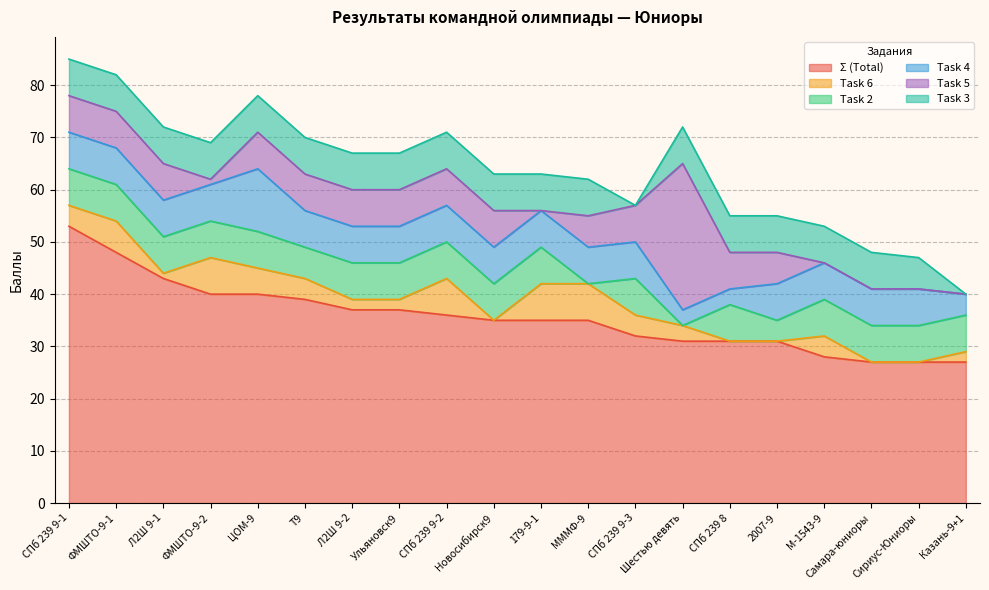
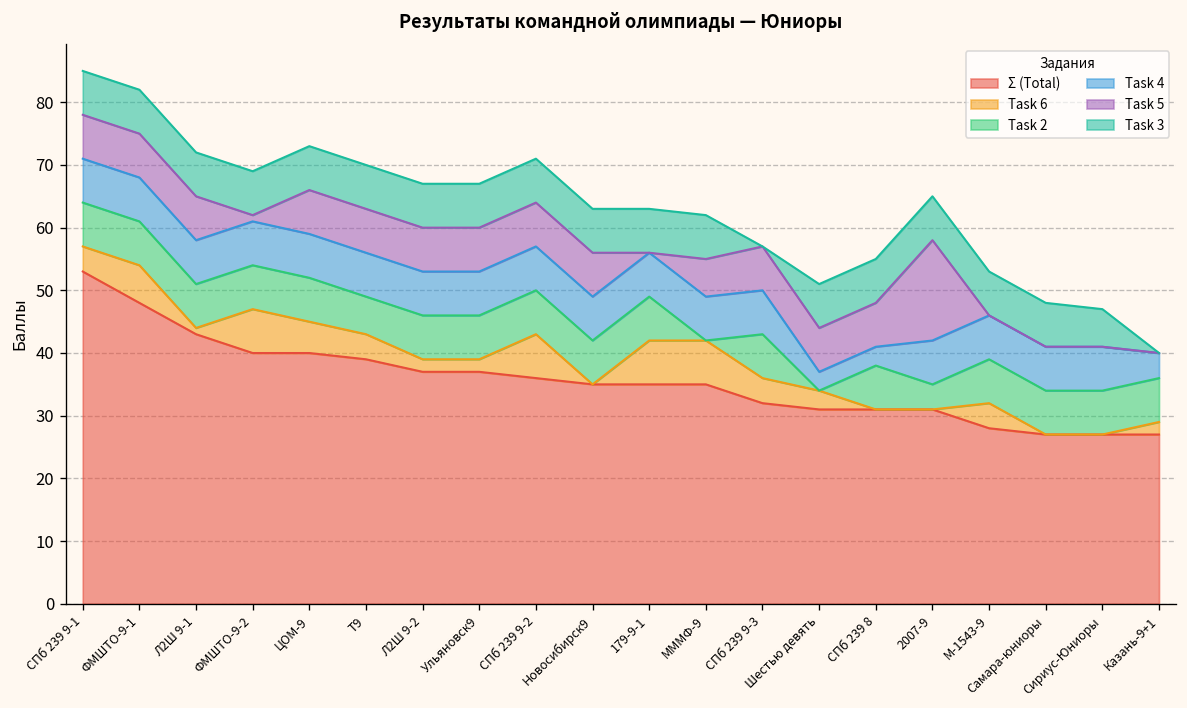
  {
    "Σ (Total)": {
      "СПб 239 9-1": 53,
      "ФМШТО-9-1": 48,
      "Л2Ш 9-1": 43,
      "ФМШТО-9-2": 40,
      "ЦОМ-9": 40,
      "Т9": 39,
      "Л2Ш 9-2": 37,
      "Ульяновск9": 37,
      "СПб 239 9-2": 36,
      "179-9-1": 35,
      "МММФ-9": 35,
      "СПб 239 9-3": 32,
      "Шестью девять": 31,
      "М-1543-9": 28,
      "Казань-9+1": 27
    },
    "Task 6": {
      "СПб 239 9-1": 4,
      "ФМШТО-9-1": 6,
      "Л2Ш 9-1": 1,
      "ФМШТО-9-2": 7,
      "ЦОМ-9": 5,
      "Т9": 4,
      "Л2Ш 9-2": 2,
      "Ульяновск9": 2,
      "СПб 239 9-2": 7,
      "179-9-1": 7,
      "СПб 239 9-3": 4,
      "М-1543-9": 4,
      "Казань-9+1": 2
    },
    "Task 4": {
      "СПб 239 9-1": 7,
      "ФМШТО-9-1": 7,
      "Л2Ш 9-1": 7,
      "ФМШТО-9-2": 7,
-     "ЦОМ-9": 12,
+     "ЦОМ-9": 7,
      "Т9": 7,
      "Л2Ш 9-2": 7,
      "Ульяновск9": 7,
      "СПб 239 9-2": 7,
      "Новосибирск9": 7,
      "МММФ-9": 7,
      "СПб 239 9-3": 7,
      "Шестью девять": 3,
      "СПб 239 8": 3,
      "2007-9": 7
    },
    "Task 5": {
      "СПб 239 9-1": 7,
      "ФМШТО-9-1": 7,
      "Л2Ш 9-1": 7,
      "ФМШТО-9-2": 1,
      "ЦОМ-9": 7,
      "Т9": 7,
      "Л2Ш 9-2": 7,
      "Ульяновск9": 7,
      "СПб 239 9-2": 7,
      "Новосибирск9": 7,
      "МММФ-9": 6,
-     "Шестью девять": 28,
+     "Шестью девять": 7,
      "СПб 239 8": 7,
-     "2007-9": 6
+     "2007-9": 16
    }
  }
